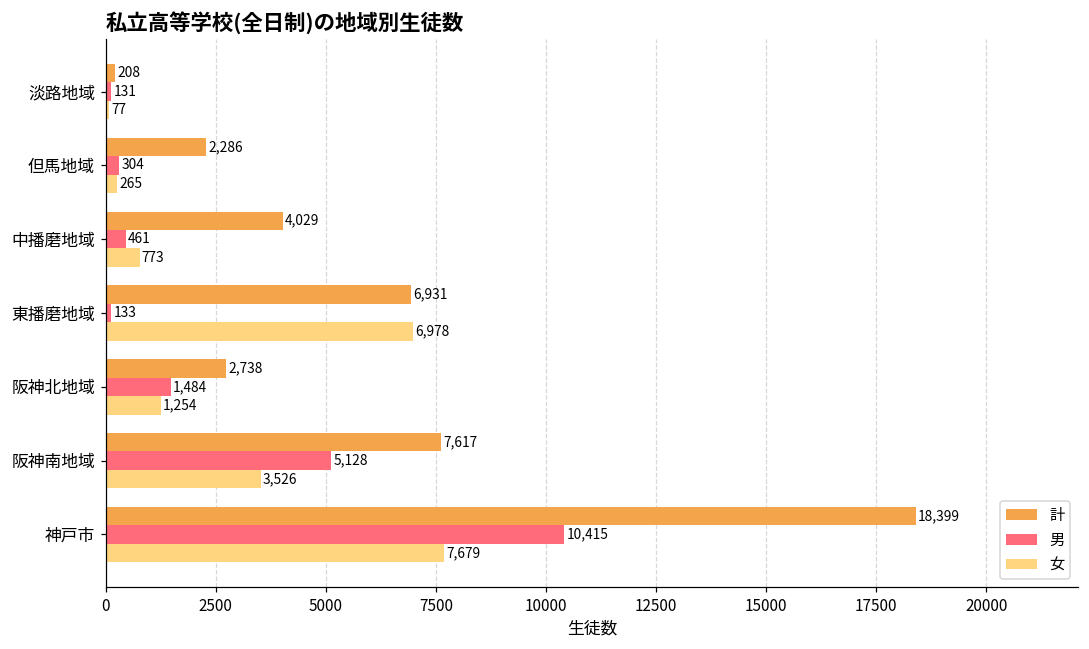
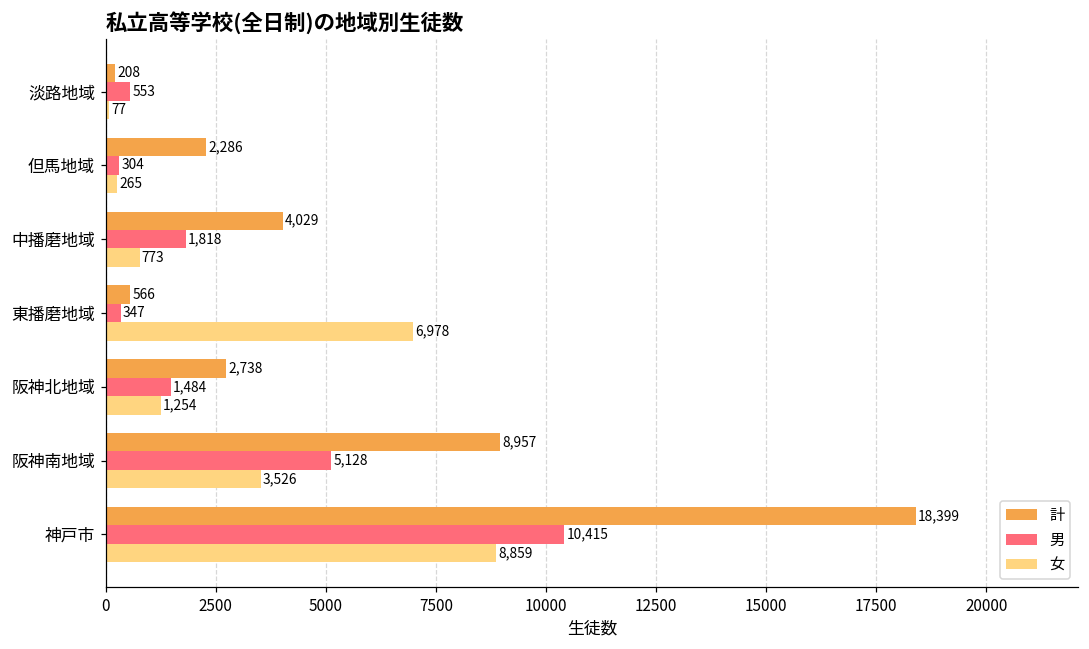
  {
    "計": {
      "淡路地域": "208",
      "但馬地域": "2,286",
      "中播磨地域": "4,029",
-     "東播磨地域": "6,931",
+     "東播磨地域": "566",
      "阪神北地域": "2,738",
-     "阪神南地域": "7,617",
+     "阪神南地域": "8,957",
      "神戸市": "18,399"
    },
    "男": {
-     "淡路地域": "131",
+     "淡路地域": "553",
      "但馬地域": "304",
-     "中播磨地域": "461",
-     "東播磨地域": "133",
+     "中播磨地域": "1,818",
+     "東播磨地域": "347",
      "阪神北地域": "1,484",
      "阪神南地域": "5,128",
      "神戸市": "10,415"
    },
    "女": {
      "淡路地域": "77",
      "但馬地域": "265",
      "中播磨地域": "773",
      "東播磨地域": "6,978",
      "阪神北地域": "1,254",
      "阪神南地域": "3,526",
-     "神戸市": "7,679"
+     "神戸市": "8,859"
    }
  }
